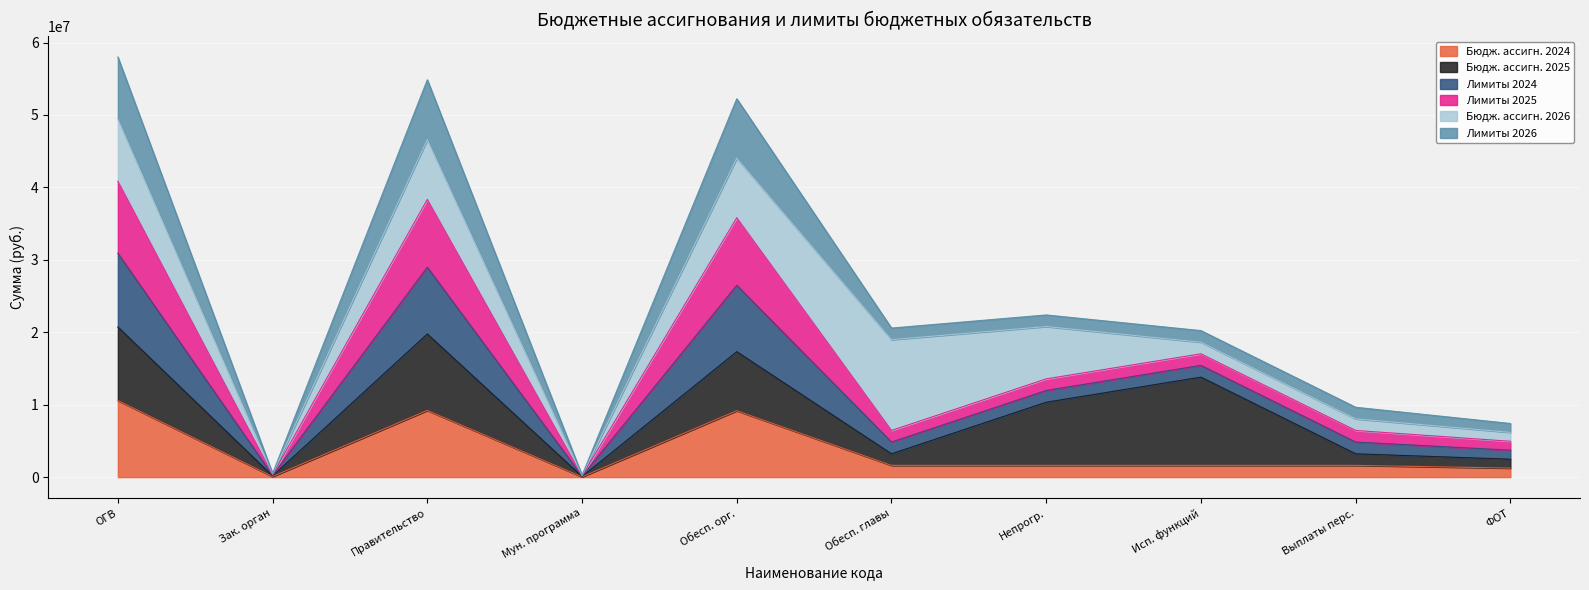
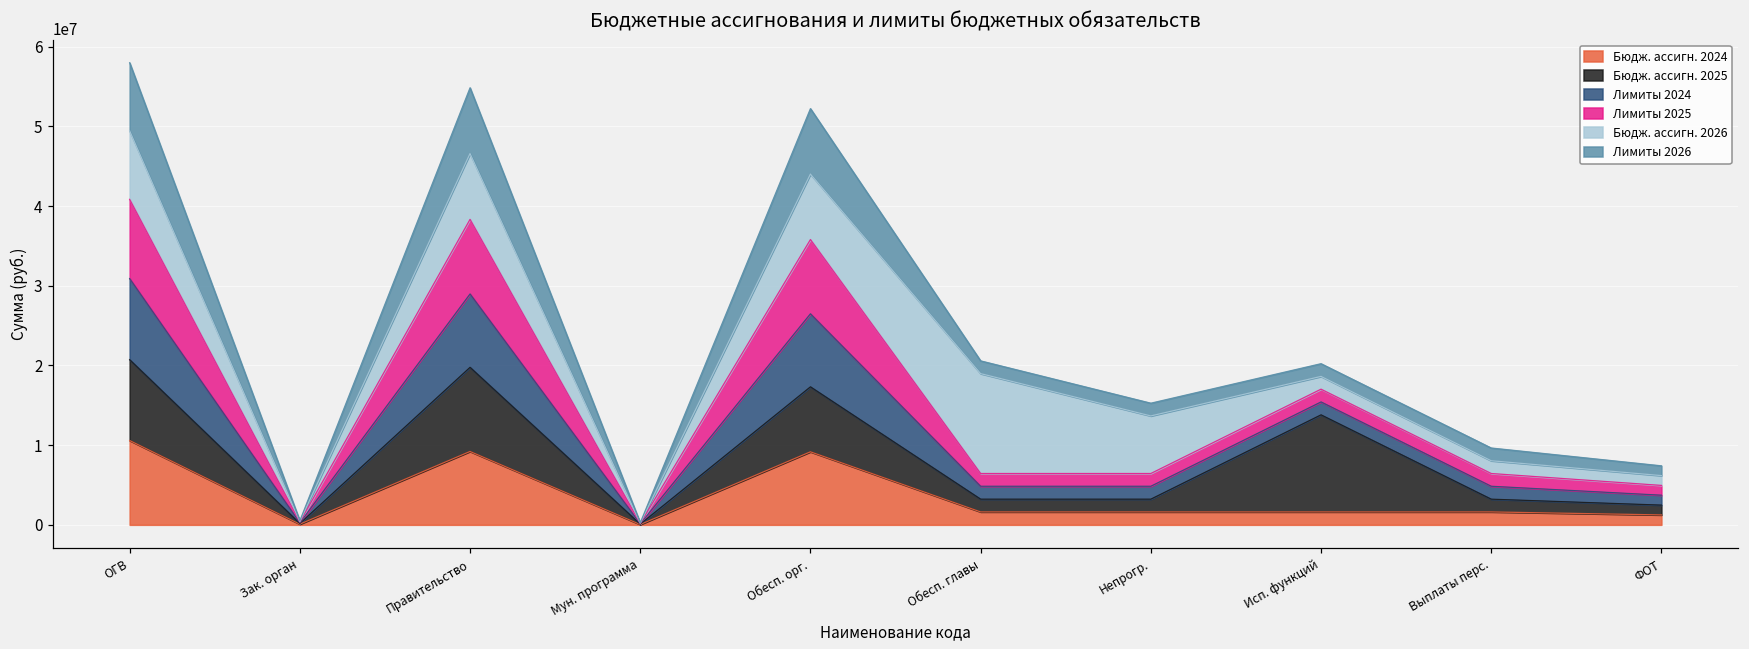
  {
    "Бюдж. ассигн. 2024": {
      "ОГВ": 11000000,
      "Правительство": 9000000,
      "Обесп. орг.": 9000000,
      "Обесп. главы": 2000000,
      "Непрогр.": 2000000,
      "Исп. функций": 2000000,
      "Выплаты перс.": 2000000,
      "ФОТ": 1000000
    },
    "Бюдж. ассигн. 2025": {
      "ОГВ": 10000000,
      "Правительство": 11000000,
      "Обесп. орг.": 8000000,
      "Обесп. главы": 2000000,
-     "Непрогр.": 9000000,
+     "Непрогр.": 2000000,
      "Исп. функций": 12000000,
      "Выплаты перс.": 2000000,
      "ФОТ": 1000000
    },
    "Лимиты 2024": {
      "ОГВ": 10000000,
      "Правительство": 9000000,
      "Обесп. орг.": 9000000,
      "Обесп. главы": 2000000,
      "Непрогр.": 2000000,
      "Исп. функций": 2000000,
      "Выплаты перс.": 2000000,
      "ФОТ": 1000000
    },
    "Лимиты 2025": {
      "ОГВ": 10000000,
      "Правительство": 9000000,
      "Обесп. орг.": 9000000,
      "Обесп. главы": 2000000,
      "Непрогр.": 2000000,
      "Исп. функций": 2000000,
      "Выплаты перс.": 2000000,
      "ФОТ": 1000000
    },
    "Бюдж. ассигн. 2026": {
      "ОГВ": 9000000,
      "Правительство": 8000000,
      "Обесп. орг.": 8000000,
      "Обесп. главы": 13000000,
      "Непрогр.": 7000000,
      "Исп. функций": 2000000,
      "Выплаты перс.": 2000000,
      "ФОТ": 1000000
    },
    "Лимиты 2026": {
      "ОГВ": 9000000,
      "Правительство": 8000000,
      "Обесп. орг.": 8000000,
      "Обесп. главы": 2000000,
      "Непрогр.": 2000000,
      "Исп. функций": 2000000,
      "Выплаты перс.": 2000000,
      "ФОТ": 1000000
    }
  }
